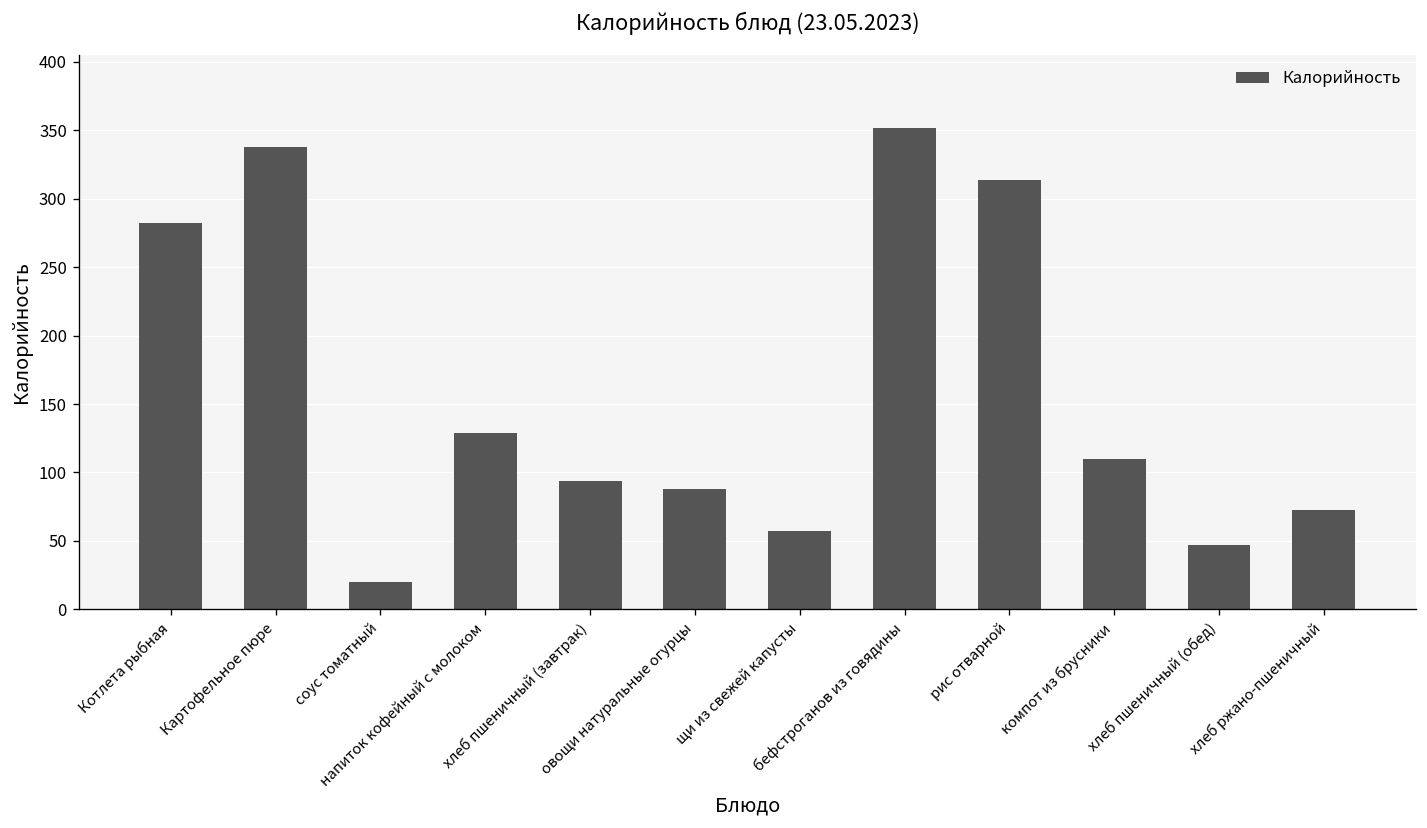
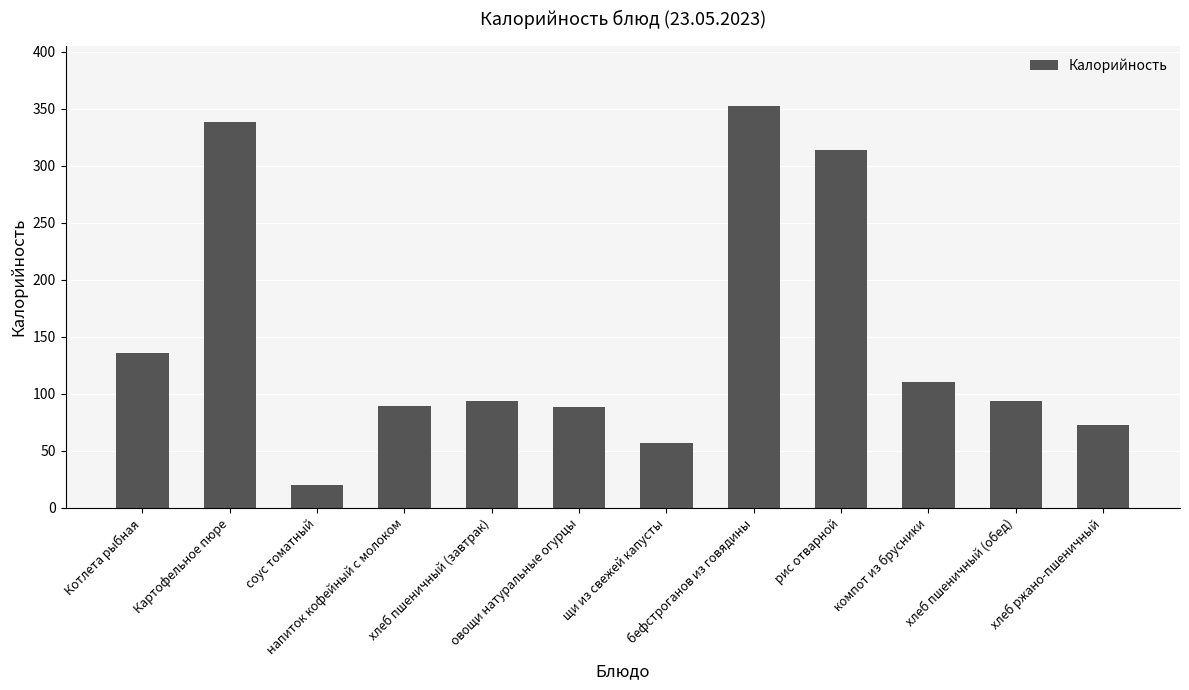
  {
-   "Котлета рыбная": 282,
+   "Котлета рыбная": 136,
    "Картофельное пюре": 338,
    "соус томатный": 20,
-   "напиток кофейный с молоком": 129,
+   "напиток кофейный с молоком": 89,
    "хлеб пшеничный (завтрак)": 94,
    "овощи натуральные огурцы": 88,
    "щи из свежей капусты": 57,
    "бефстроганов из говядины": 352,
    "рис отварной": 314,
    "компот из брусники": 110,
-   "хлеб пшеничный (обед)": 47,
+   "хлеб пшеничный (обед)": 94,
    "хлеб ржано-пшеничный": 72
  }
